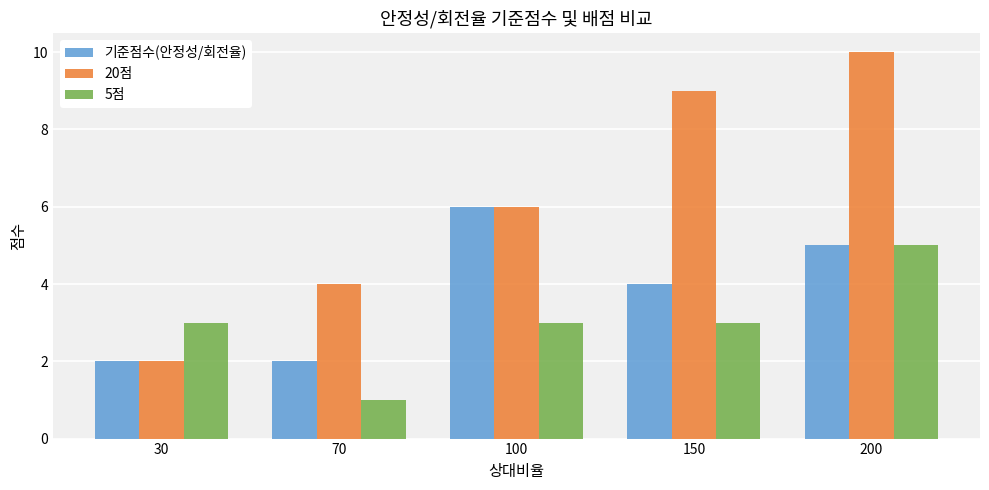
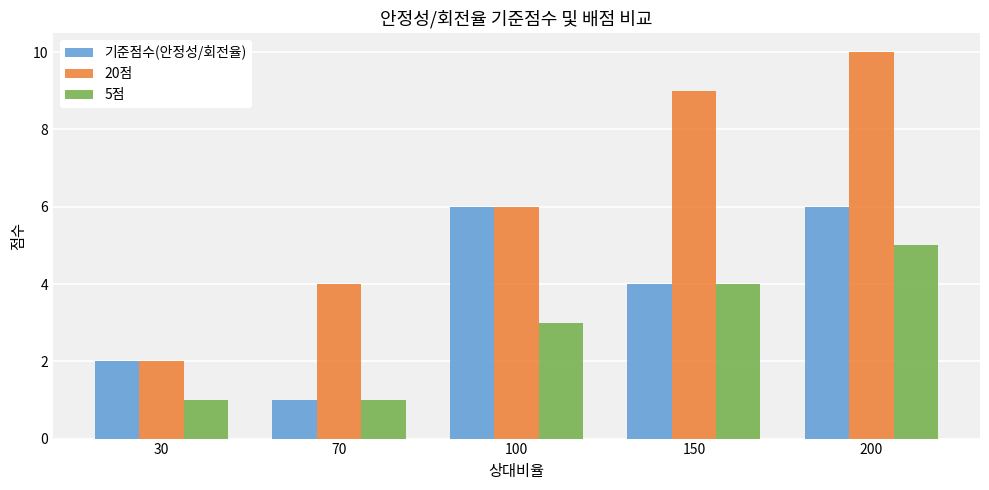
  {
    "기준점수(안정성/회전율)": {
      "30": 2,
-     "70": 2,
+     "70": 1,
      "100": 6,
      "150": 4,
-     "200": 5
+     "200": 6
    },
    "20점": {
      "30": 2,
      "70": 4,
      "100": 6,
      "150": 9,
      "200": 10
    },
    "5점": {
-     "30": 3,
+     "30": 1,
      "70": 1,
      "100": 3,
-     "150": 3,
+     "150": 4,
      "200": 5
    }
  }
